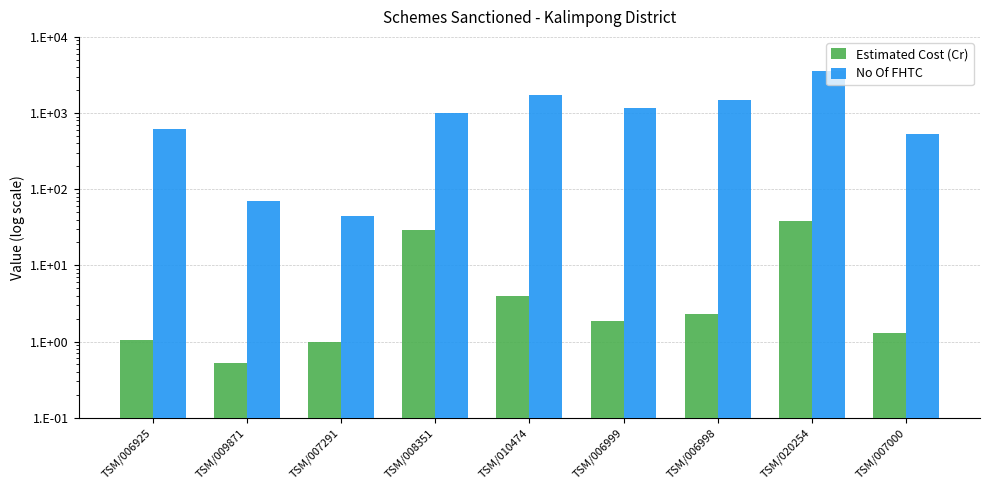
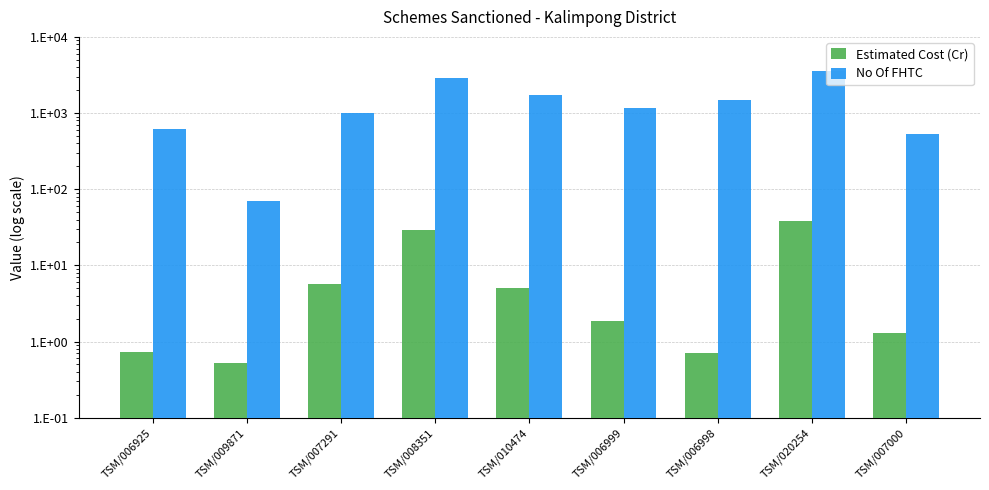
  {
    "Estimated Cost (Cr)": {
-     "TSM/006925": 1.0,
+     "TSM/006925": 0.7,
      "TSM/009871": 0.5,
-     "TSM/007291": 1.0,
+     "TSM/007291": 6,
      "TSM/008351": 29,
-     "TSM/010474": 4,
+     "TSM/010474": 5,
      "TSM/006999": 1.9,
-     "TSM/006998": 2.3,
+     "TSM/006998": 0.7,
      "TSM/020254": 40,
      "TSM/007000": 1.3
    },
    "No Of FHTC": {
      "TSM/006925": 600,
      "TSM/009871": 70,
-     "TSM/007291": 50,
-     "TSM/008351": 1000,
+     "TSM/007291": 1000,
+     "TSM/008351": 2900,
      "TSM/010474": 1700,
      "TSM/006999": 1200,
      "TSM/006998": 1500,
      "TSM/007000": 500
    }
  }
